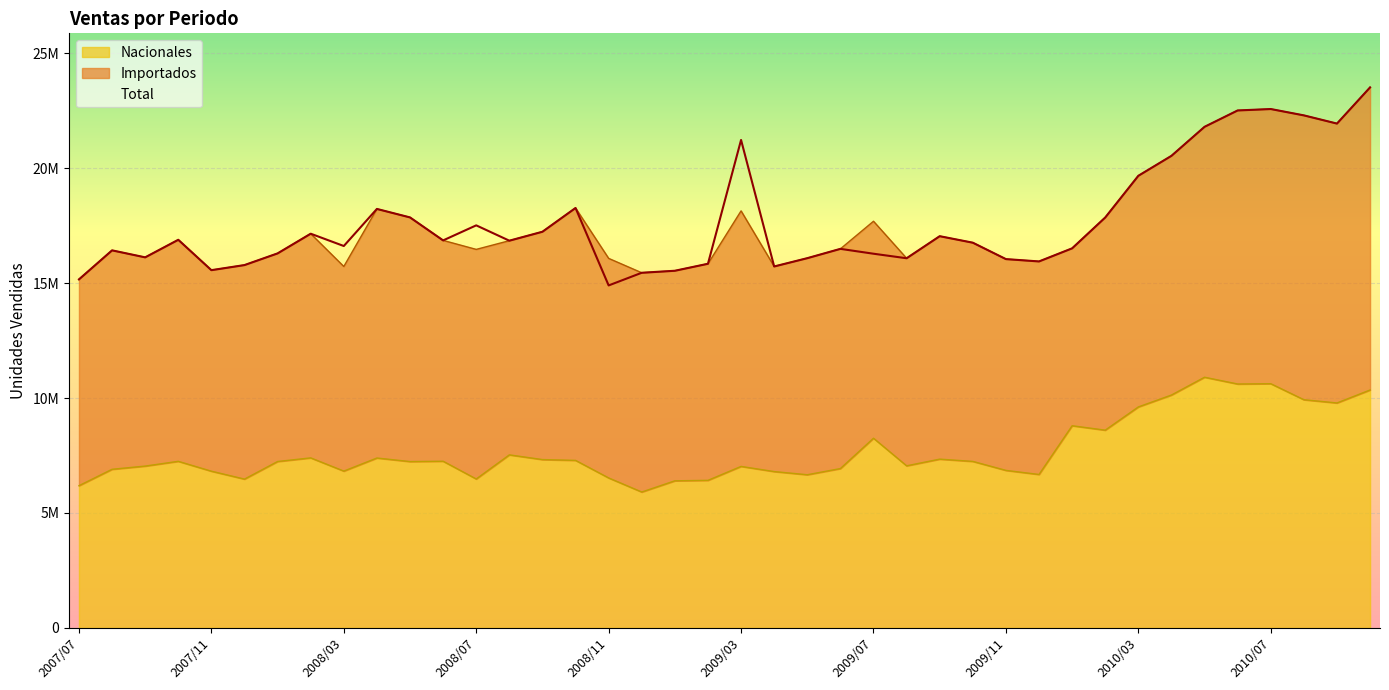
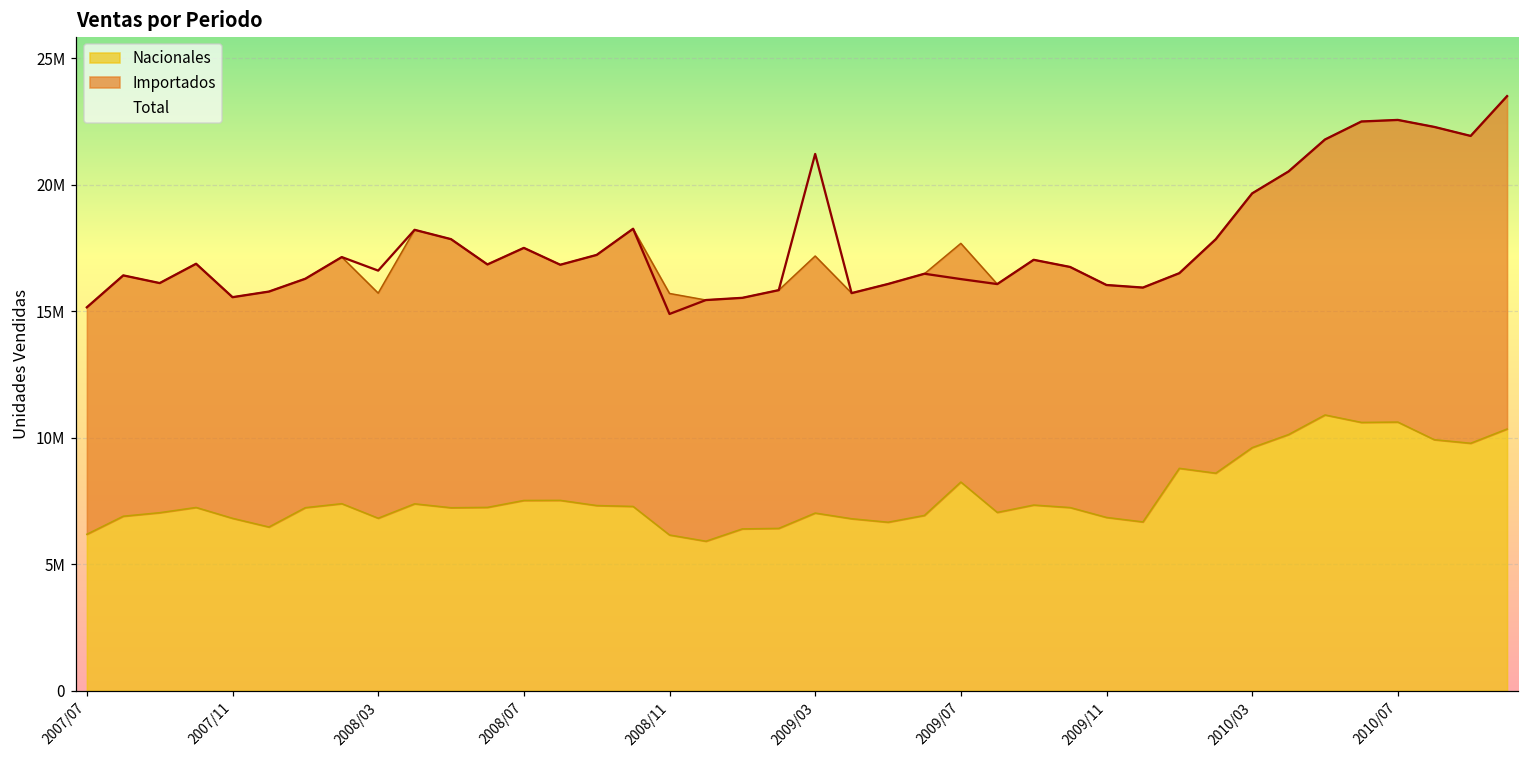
  {
    "Nacionales": {
      "2007/07": 6200000,
      "2007/11": 6800000,
      "2008/03": 6800000,
-     "2008/07": 6500000,
-     "2008/11": 6500000,
+     "2008/07": 7500000,
+     "2008/11": 6200000,
      "2009/03": 7000000,
      "2009/07": 8300000,
      "2009/11": 6900000,
      "2010/03": 9600000,
      "2010/07": 10600000
    },
    "Importados": {
      "2008/03": 8900000,
      "2008/11": 9500000,
-     "2009/03": 11100000,
+     "2009/03": 10200000,
      "2009/07": 9400000
    },
    "Total": {
      "2008/03": 16600000,
      "2008/11": 14900000,
      "2009/03": 21200000,
      "2009/07": 16300000
    }
  }
